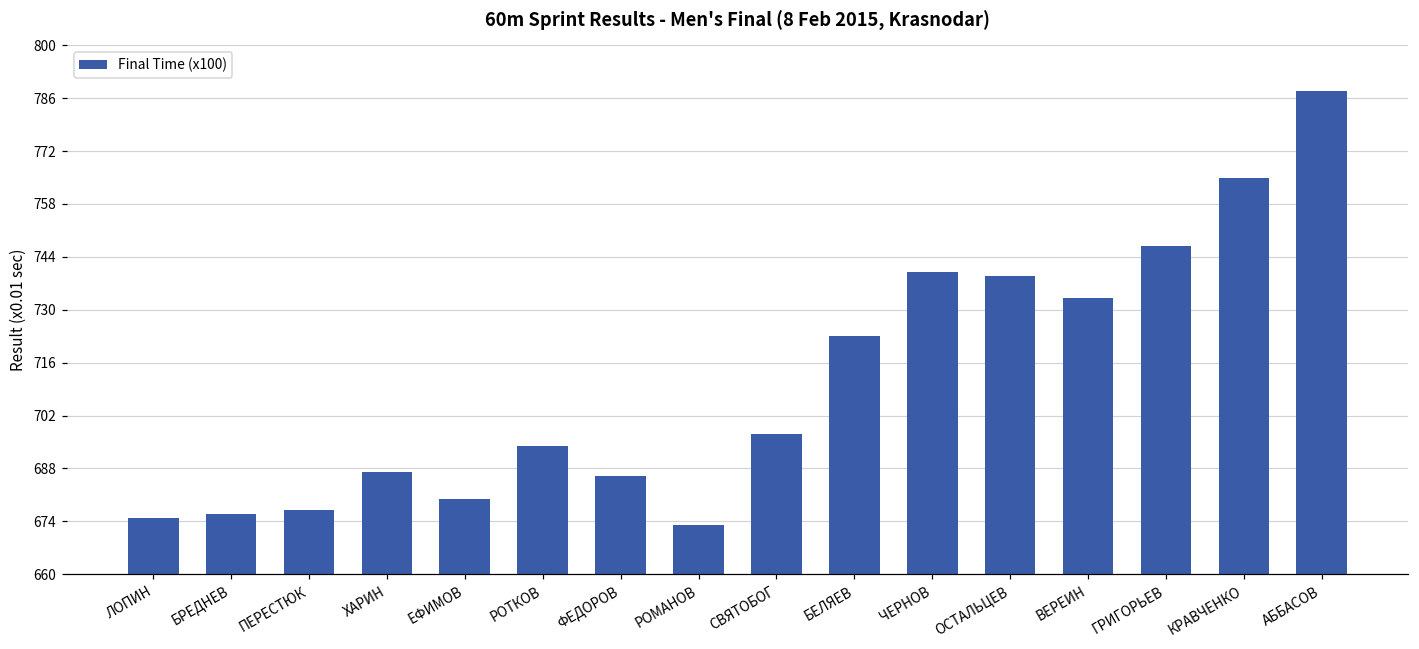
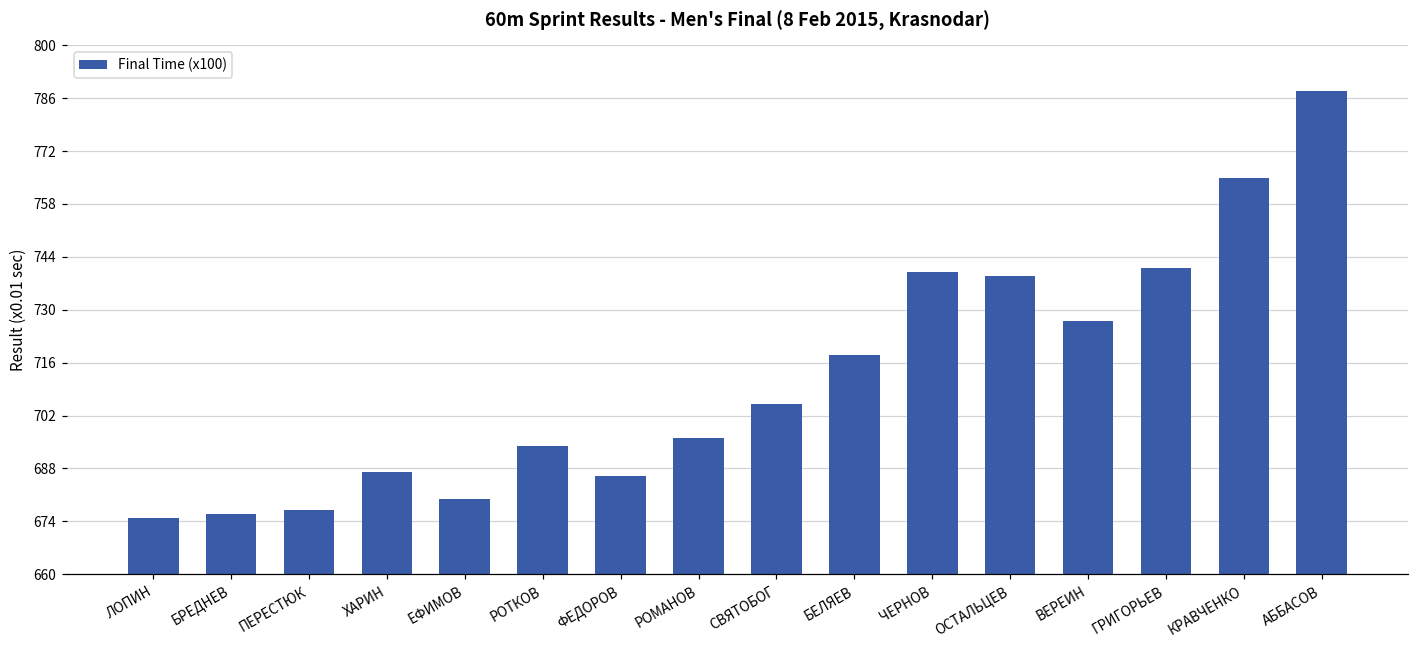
  {
    "ЛОПИН": 675,
    "БРЕДНЕВ": 676,
    "ПЕРЕСТЮК": 677,
    "ХАРИН": 687,
    "ЕФИМОВ": 680,
    "РОТКОВ": 694,
    "ФЕДОРОВ": 686,
-   "РОМАНОВ": 673,
-   "СВЯТОБОГ": 697,
-   "БЕЛЯЕВ": 723,
+   "РОМАНОВ": 696,
+   "СВЯТОБОГ": 705,
+   "БЕЛЯЕВ": 718,
    "ЧЕРНОВ": 740,
    "ОСТАЛЬЦЕВ": 739,
-   "ВЕРЕИН": 733,
-   "ГРИГОРЬЕВ": 747,
+   "ВЕРЕИН": 727,
+   "ГРИГОРЬЕВ": 741,
    "КРАВЧЕНКО": 765,
    "АББАСОВ": 788
  }
